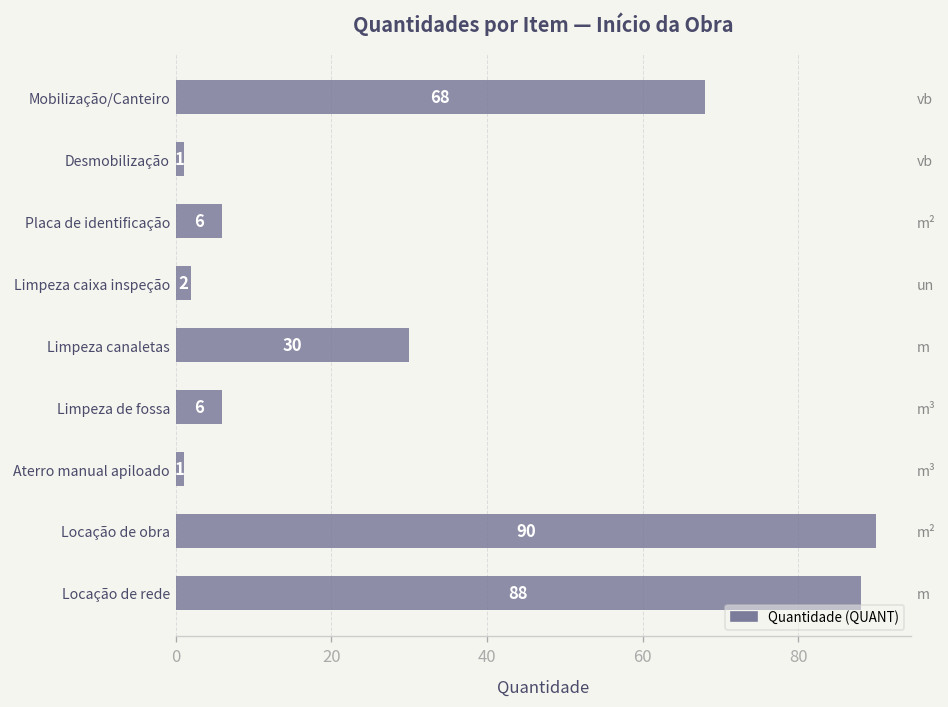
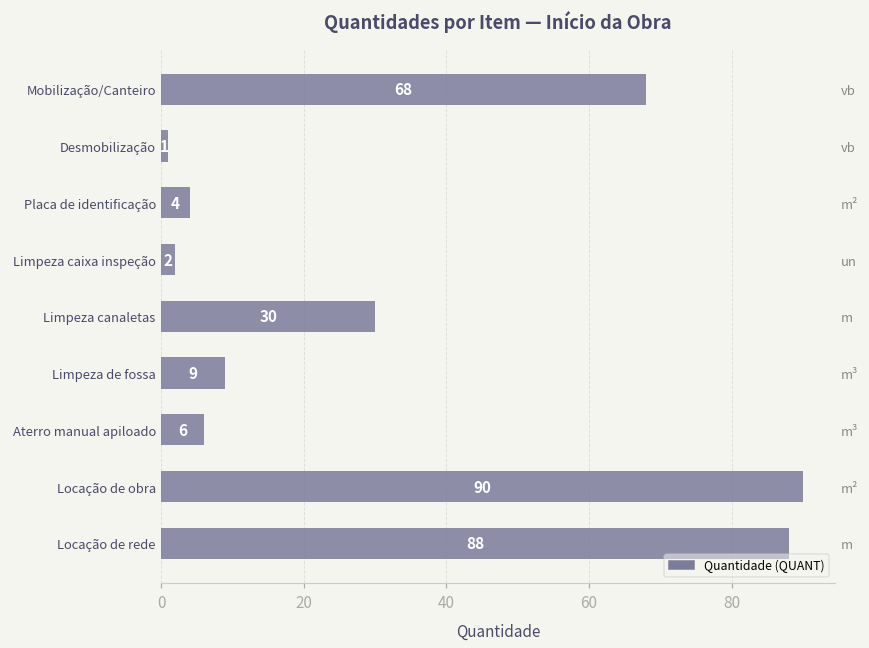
  {
    "Mobilização/Canteiro": 68,
    "Desmobilização": 1,
-   "Placa de identificação": 6,
+   "Placa de identificação": 4,
    "Limpeza caixa inspeção": 2,
    "Limpeza canaletas": 30,
-   "Limpeza de fossa": 6,
-   "Aterro manual apiloado": 1,
+   "Limpeza de fossa": 9,
+   "Aterro manual apiloado": 6,
    "Locação de obra": 90,
    "Locação de rede": 88
  }
